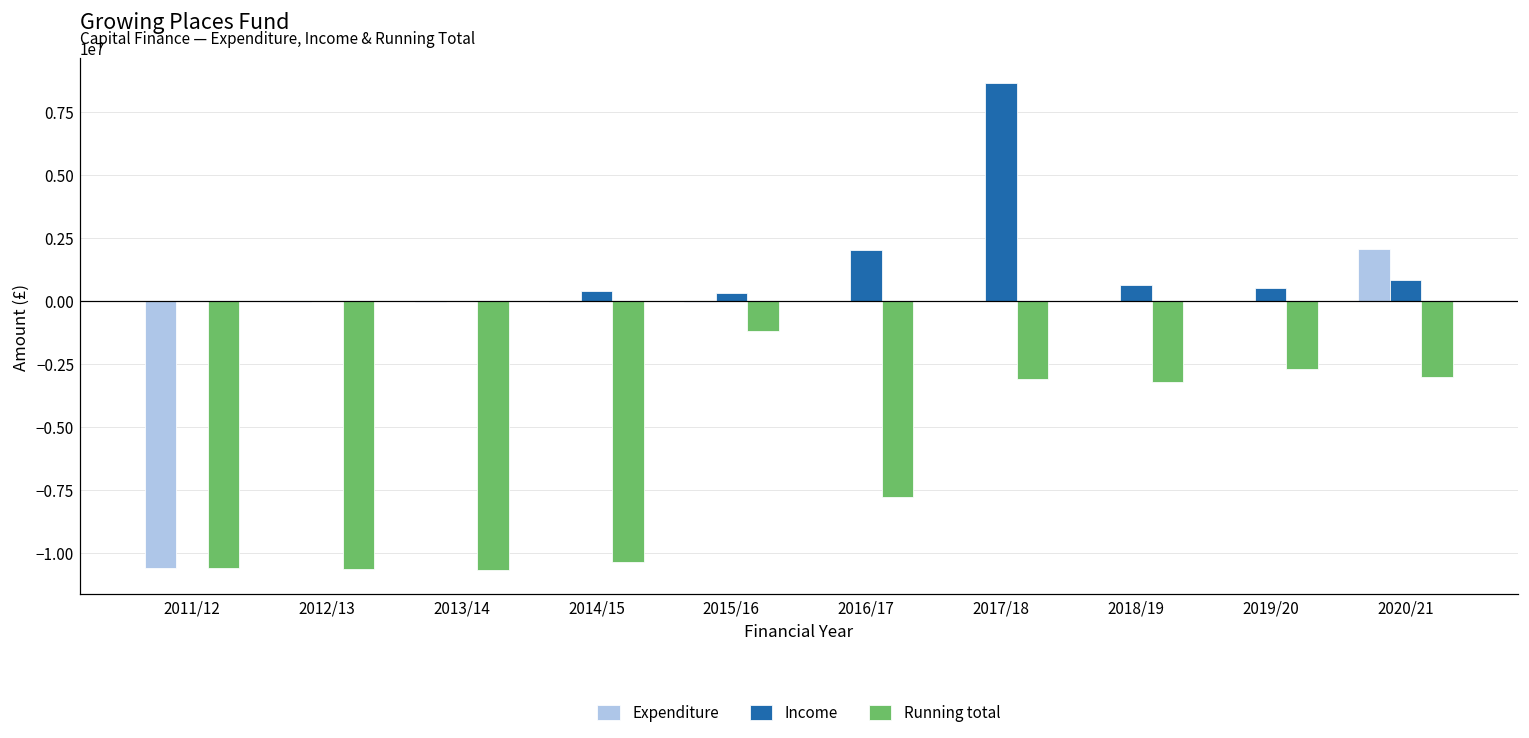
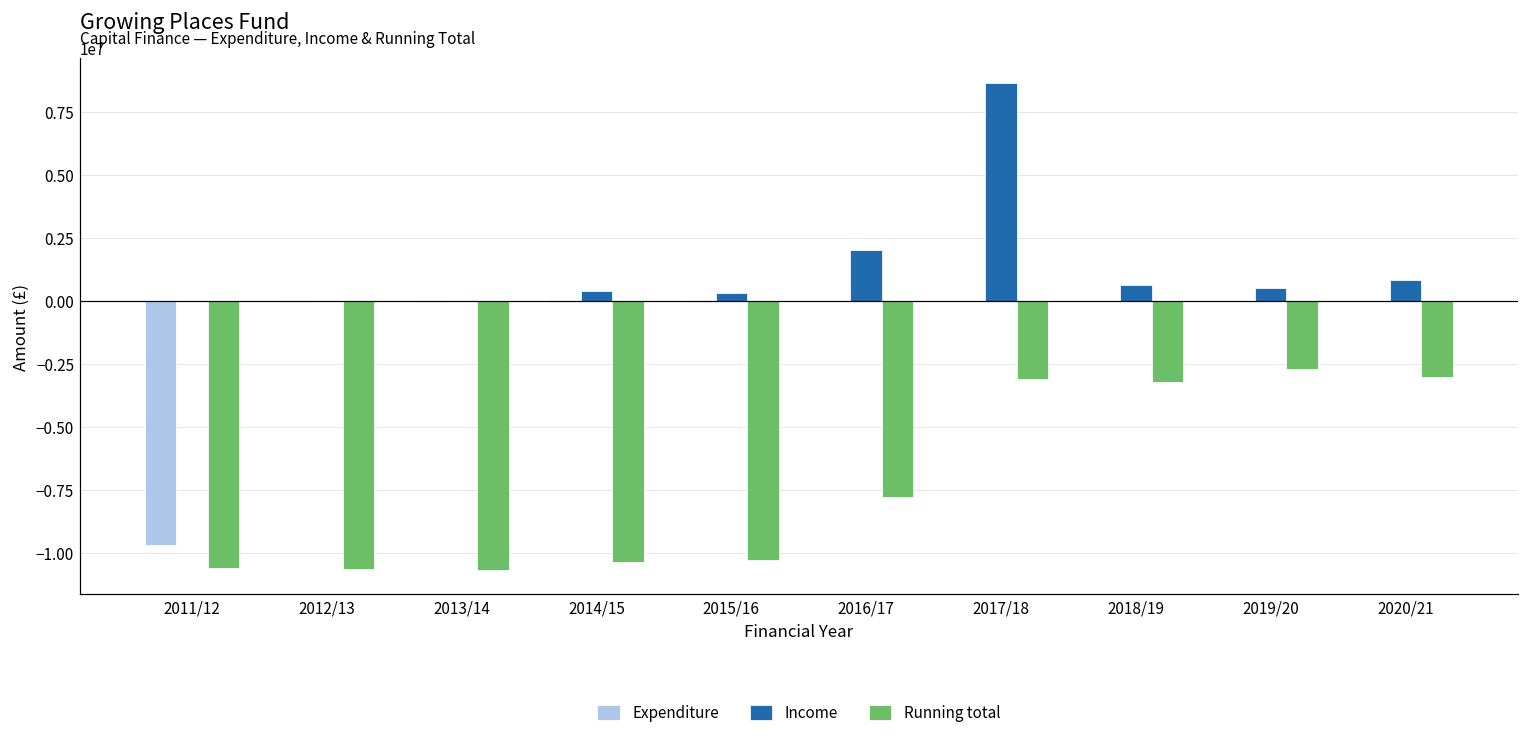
  {
    "Expenditure": {
-     "2011/12": -10600000,
+     "2011/12": -9700000,
      "2016/17": 0,
      "2017/18": 0,
      "2018/19": 0,
      "2019/20": 0,
-     "2020/21": 2100000
+     "2020/21": 0
    },
    "Income": {
      "2011/12": 0,
      "2012/13": 0,
      "2013/14": 0,
      "2014/15": 400000,
      "2015/16": 300000,
      "2016/17": 2000000,
      "2017/18": 8600000,
      "2018/19": 600000,
      "2019/20": 500000,
      "2020/21": 800000
    },
    "Running total": {
      "2011/12": -10600000,
      "2012/13": -10600000,
      "2013/14": -10700000,
      "2014/15": -10400000,
-     "2015/16": -1200000,
+     "2015/16": -10300000,
      "2016/17": -7800000,
      "2017/18": -3100000,
      "2018/19": -3200000,
      "2019/20": -2700000,
      "2020/21": -3000000
    }
  }
